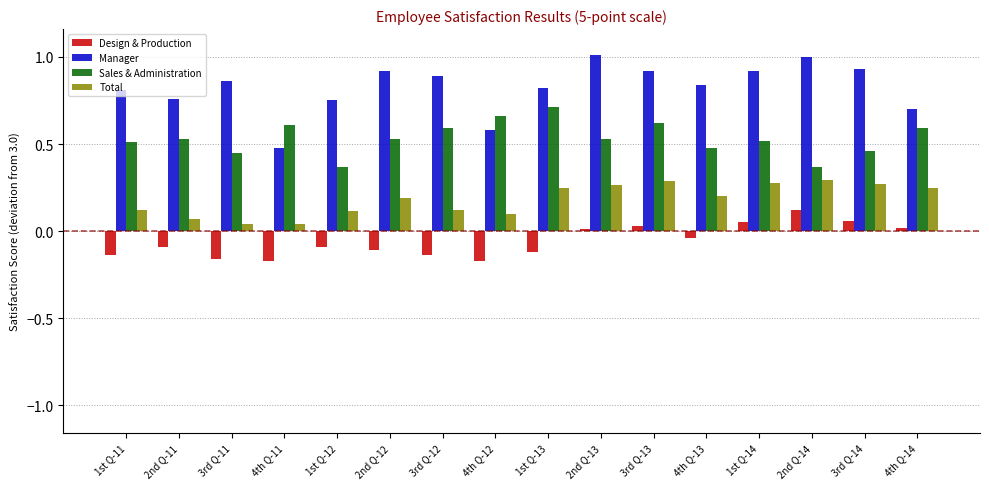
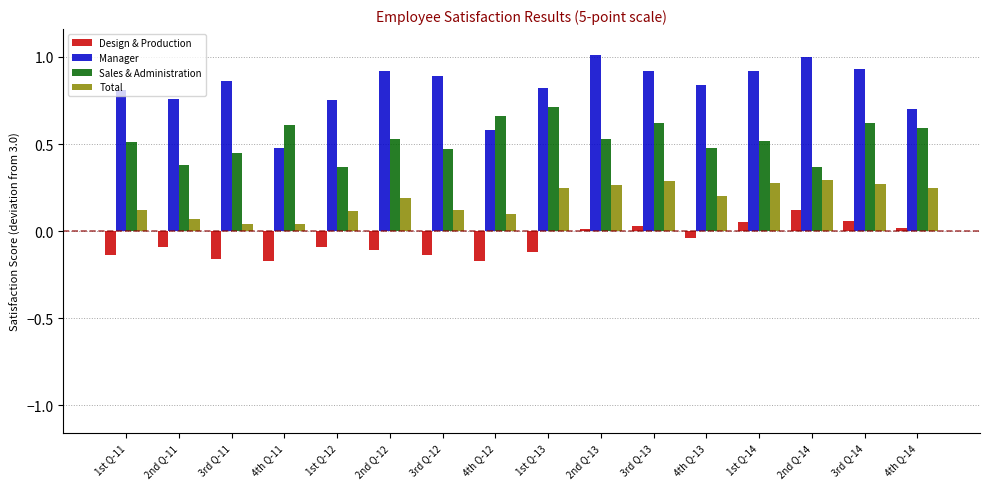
  {
    "Design & Production": {
      "1st Q-11": -0.14,
      "2nd Q-11": -0.09,
      "3rd Q-11": -0.16,
      "4th Q-11": -0.17,
      "1st Q-12": -0.09,
      "2nd Q-12": -0.11,
      "3rd Q-12": -0.14,
      "4th Q-12": -0.17,
      "1st Q-13": -0.12,
      "3rd Q-13": 0.03,
      "4th Q-13": -0.04,
      "1st Q-14": 0.05,
      "2nd Q-14": 0.12,
      "3rd Q-14": 0.06,
      "4th Q-14": 0.02
    },
    "Manager": {
      "2nd Q-11": 0.76,
      "3rd Q-11": 0.86,
      "4th Q-11": 0.48,
      "1st Q-12": 0.75,
      "2nd Q-12": 0.92,
      "3rd Q-12": 0.89,
      "4th Q-12": 0.58,
      "1st Q-13": 0.82,
      "2nd Q-13": 1.01,
      "3rd Q-13": 0.92,
      "4th Q-13": 0.84,
      "1st Q-14": 0.92,
      "2nd Q-14": 1.00,
      "3rd Q-14": 0.93,
      "4th Q-14": 0.70
    },
    "Sales & Administration": {
      "1st Q-11": 0.51,
-     "2nd Q-11": 0.53,
+     "2nd Q-11": 0.38,
      "3rd Q-11": 0.45,
      "4th Q-11": 0.61,
      "1st Q-12": 0.37,
      "2nd Q-12": 0.53,
-     "3rd Q-12": 0.59,
+     "3rd Q-12": 0.47,
      "4th Q-12": 0.66,
      "1st Q-13": 0.71,
      "2nd Q-13": 0.53,
      "3rd Q-13": 0.62,
      "4th Q-13": 0.48,
      "1st Q-14": 0.52,
      "2nd Q-14": 0.37,
-     "3rd Q-14": 0.46,
+     "3rd Q-14": 0.62,
      "4th Q-14": 0.59
    },
    "Total": {
      "1st Q-11": 0.12,
      "2nd Q-11": 0.07,
      "3rd Q-11": 0.04,
      "4th Q-11": 0.04,
      "1st Q-12": 0.11,
      "2nd Q-12": 0.19,
      "3rd Q-12": 0.12,
      "4th Q-12": 0.10,
      "1st Q-13": 0.25,
      "2nd Q-13": 0.26,
      "3rd Q-13": 0.29,
      "4th Q-13": 0.20,
      "1st Q-14": 0.28,
      "2nd Q-14": 0.29,
      "3rd Q-14": 0.27,
      "4th Q-14": 0.25
    }
  }
